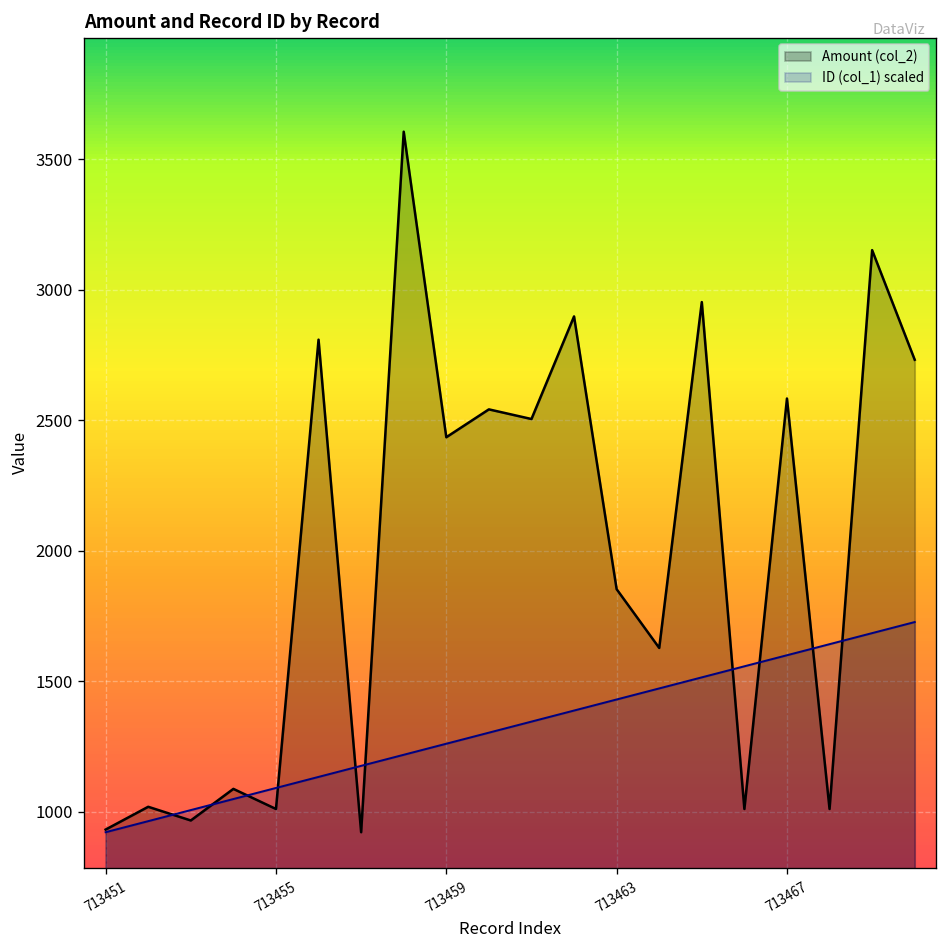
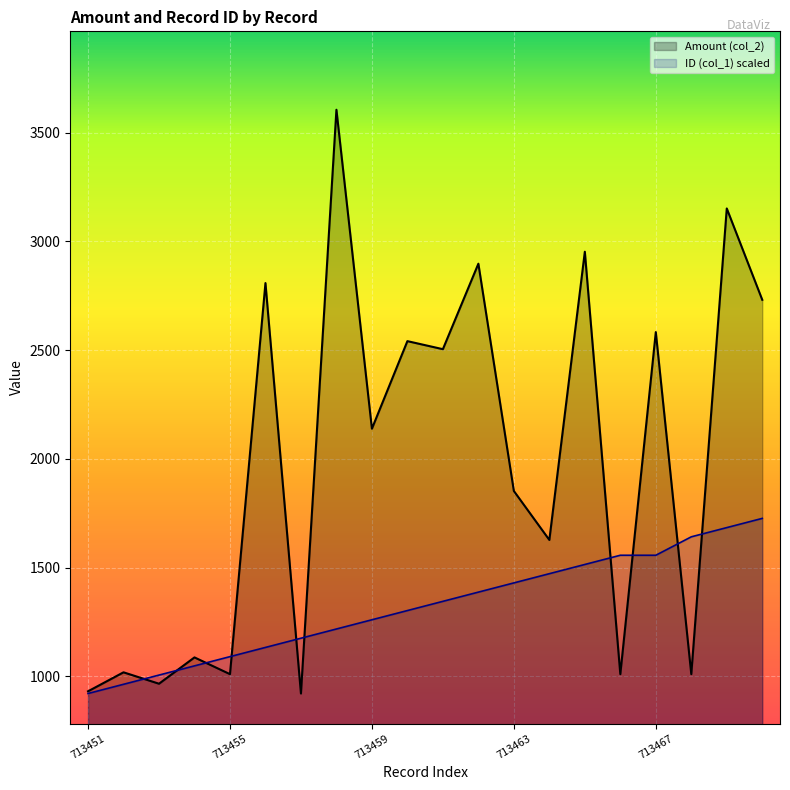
  {
    "Amount (col_2)": {
      "713455": 1010,
-     "713459": 2430,
+     "713459": 2140,
      "713463": 1850,
      "713467": 2580
    },
    "ID (col_1) scaled": {
      "713455": 1090,
      "713459": 1260,
      "713463": 1430,
-     "713467": 1600
+     "713467": 1560
    }
  }
